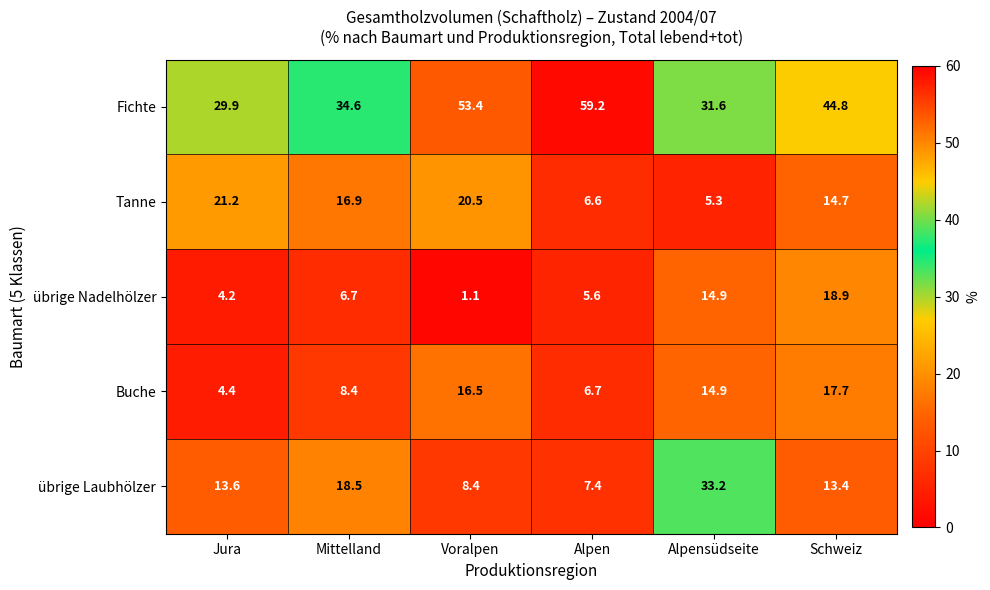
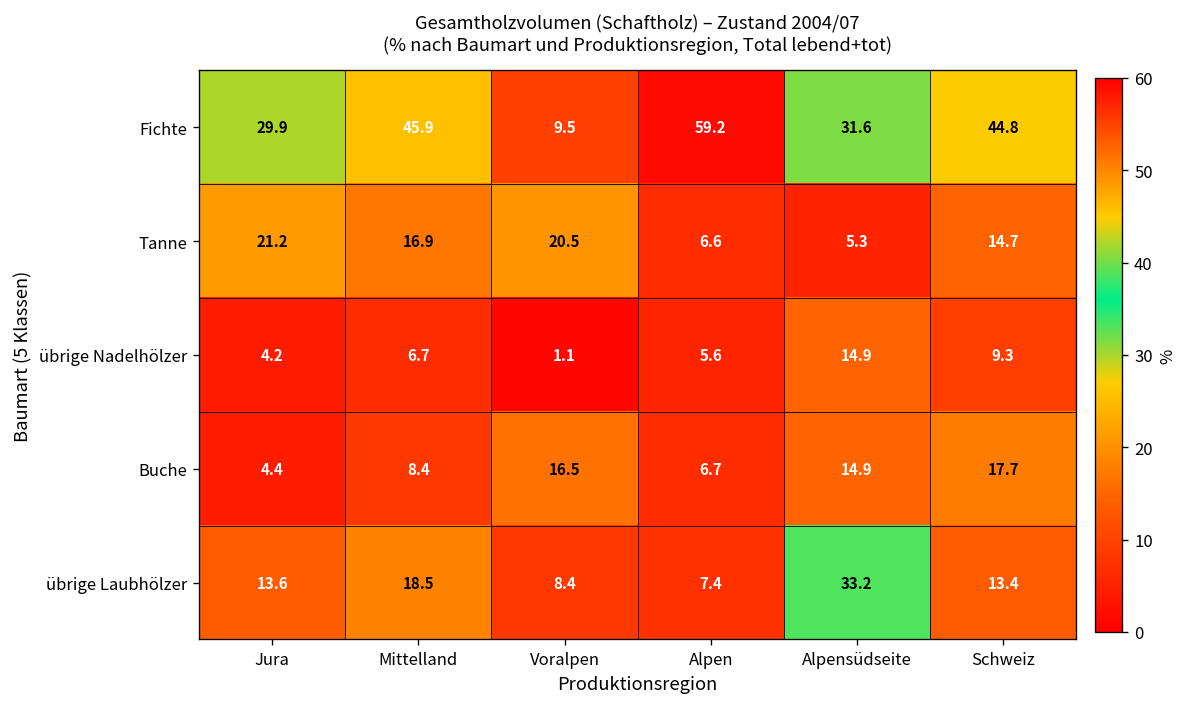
  {
    "Fichte": {
      "Jura": 29.9,
-     "Mittelland": 34.6,
-     "Voralpen": 53.4,
+     "Mittelland": 45.9,
+     "Voralpen": 9.5,
      "Alpen": 59.2,
      "Alpensüdseite": 31.6,
      "Schweiz": 44.8
    },
    "Tanne": {
      "Jura": 21.2,
      "Mittelland": 16.9,
      "Voralpen": 20.5,
      "Alpen": 6.6,
      "Alpensüdseite": 5.3,
      "Schweiz": 14.7
    },
    "übrige Nadelhölzer": {
      "Jura": 4.2,
      "Mittelland": 6.7,
      "Voralpen": 1.1,
      "Alpen": 5.6,
      "Alpensüdseite": 14.9,
-     "Schweiz": 18.9
+     "Schweiz": 9.3
    },
    "Buche": {
      "Jura": 4.4,
      "Mittelland": 8.4,
      "Voralpen": 16.5,
      "Alpen": 6.7,
      "Alpensüdseite": 14.9,
      "Schweiz": 17.7
    },
    "übrige Laubhölzer": {
      "Jura": 13.6,
      "Mittelland": 18.5,
      "Voralpen": 8.4,
      "Alpen": 7.4,
      "Alpensüdseite": 33.2,
      "Schweiz": 13.4
    }
  }
